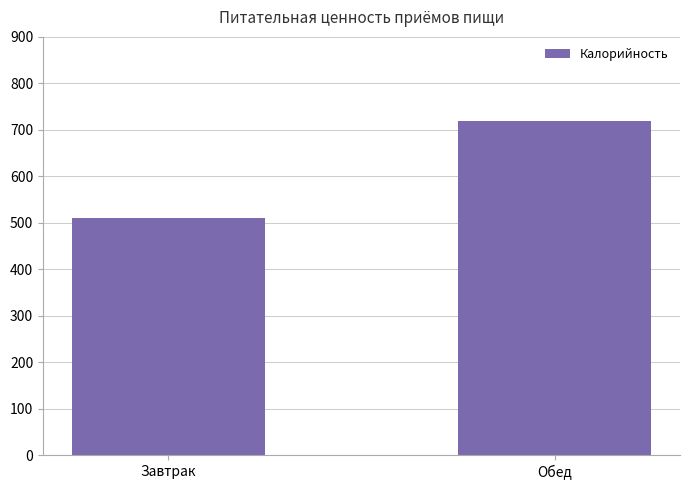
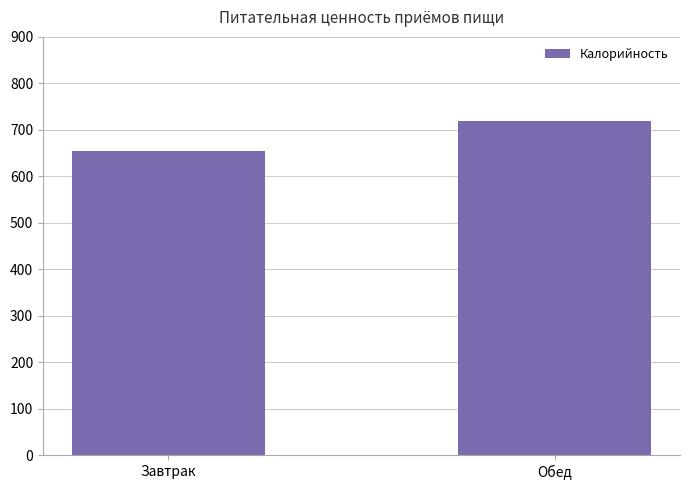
  {
-   "Завтрак": 510,
+   "Завтрак": 650,
    "Обед": 720
  }
